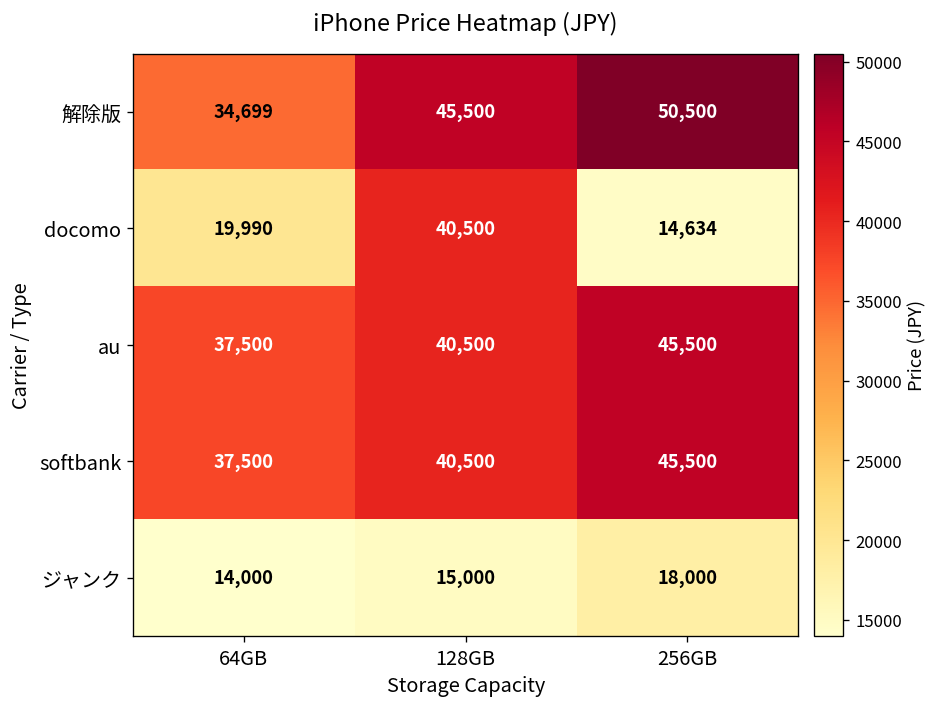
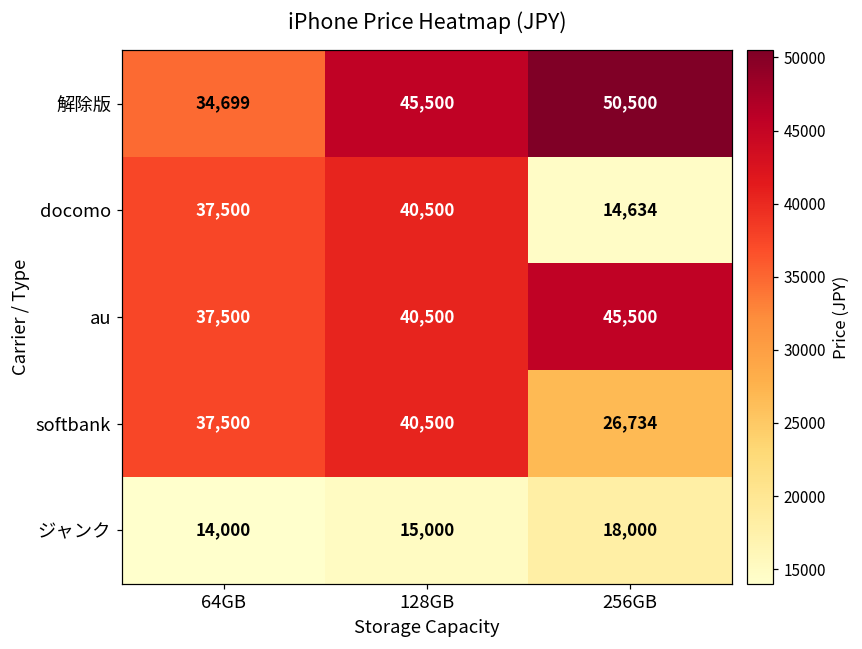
  {
    "解除版": {
      "64GB": "34,699",
      "128GB": "45,500",
      "256GB": "50,500"
    },
    "docomo": {
-     "64GB": "19,990",
+     "64GB": "37,500",
      "128GB": "40,500",
      "256GB": "14,634"
    },
    "au": {
      "64GB": "37,500",
      "128GB": "40,500",
      "256GB": "45,500"
    },
    "softbank": {
      "64GB": "37,500",
      "128GB": "40,500",
-     "256GB": "45,500"
+     "256GB": "26,734"
    },
    "ジャンク": {
      "64GB": "14,000",
      "128GB": "15,000",
      "256GB": "18,000"
    }
  }
